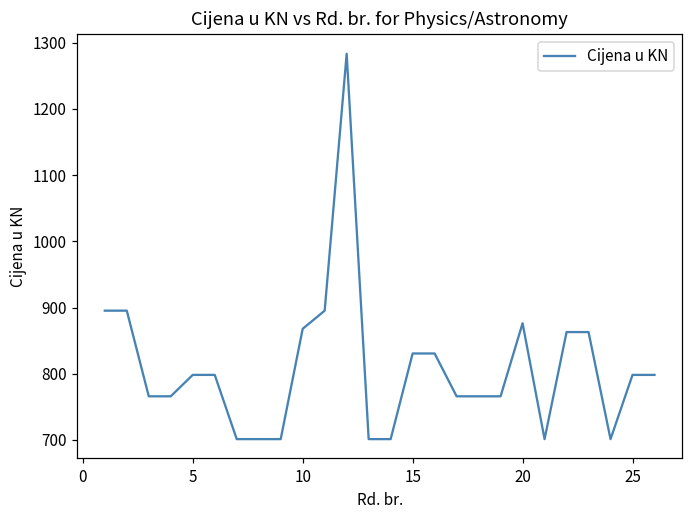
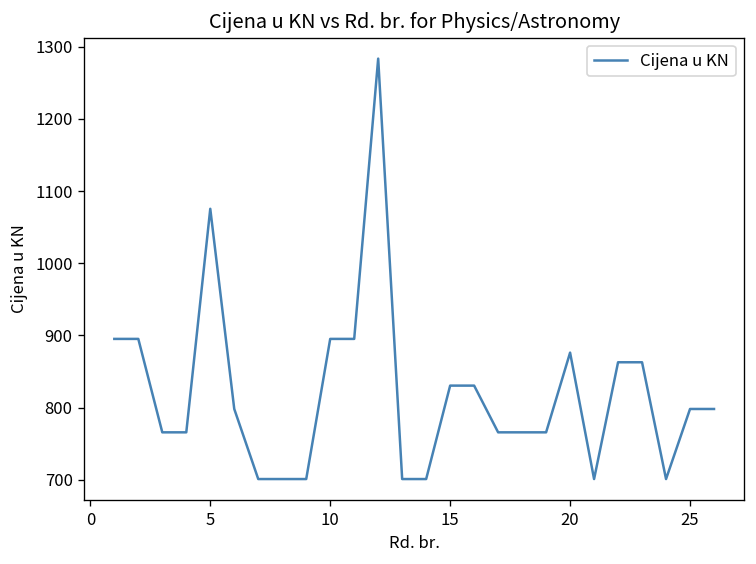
  {
-   "5": 800,
-   "10": 870,
+   "5": 1080,
+   "10": 900,
    "15": 830,
    "20": 880,
    "25": 800
  }
